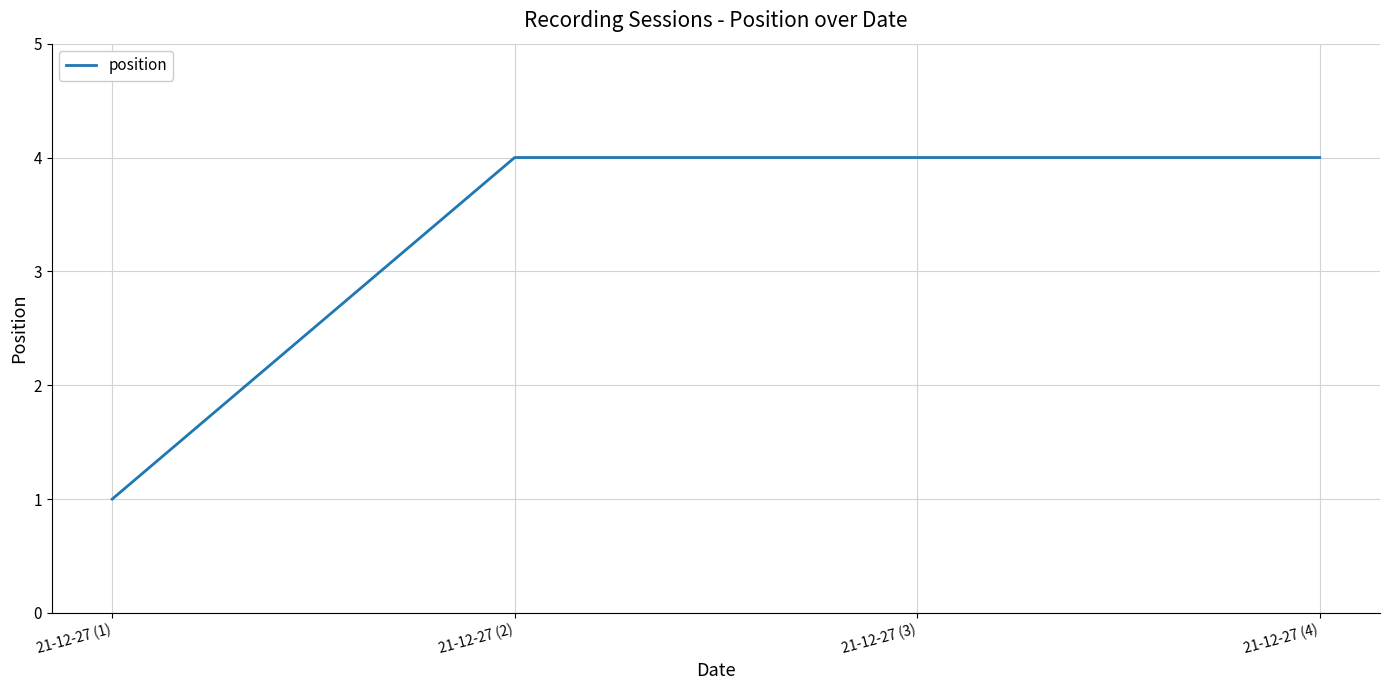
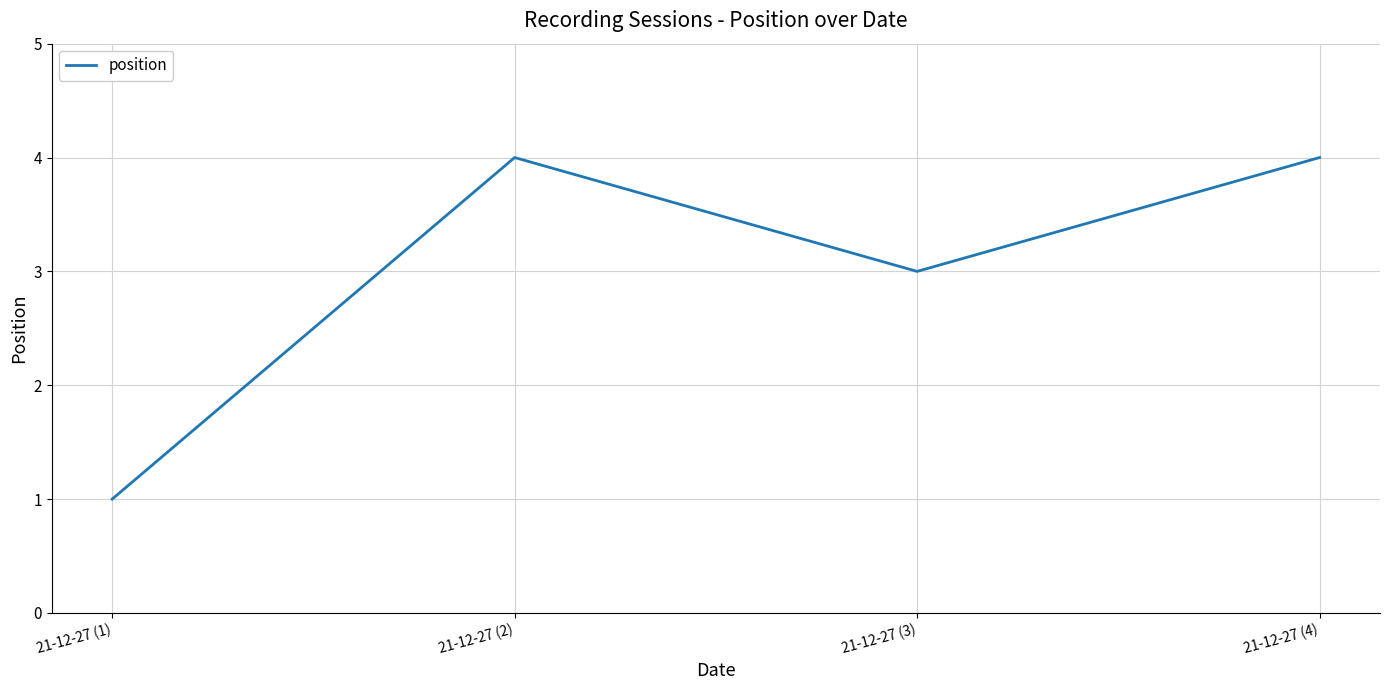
  {
    "21-12-27 (1)": 1,
    "21-12-27 (2)": 4,
-   "21-12-27 (3)": 4,
+   "21-12-27 (3)": 3,
    "21-12-27 (4)": 4
  }
